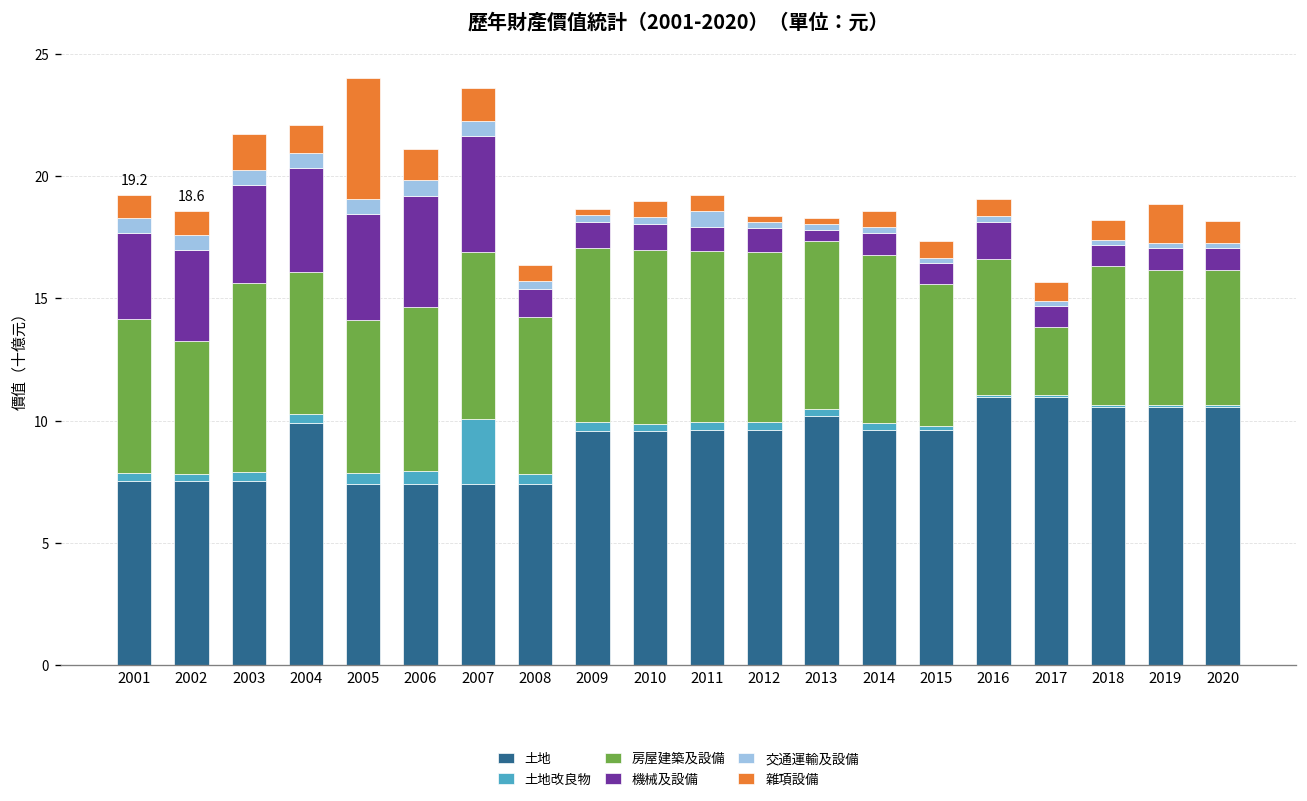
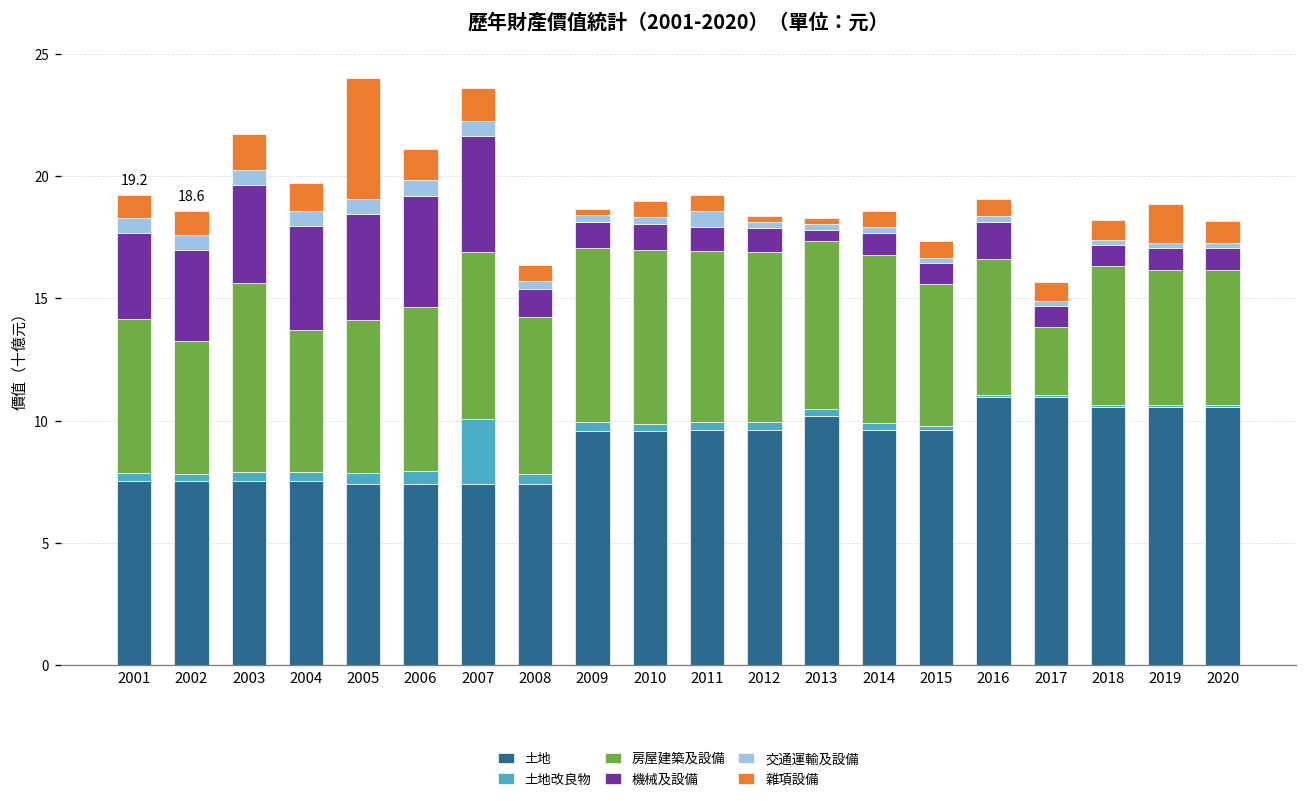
  {
    "土地": {
      "2001": 7.5,
      "2002": 7.5,
      "2003": 7.5,
-     "2004": 9.9,
+     "2004": 7.5,
      "2005": 7.4,
      "2006": 7.4,
      "2007": 7.4,
      "2008": 7.4,
      "2009": 9.6,
      "2010": 9.6,
      "2011": 9.6,
      "2012": 9.6,
      "2013": 10.2,
      "2014": 9.6,
      "2015": 9.6,
      "2016": 10.9,
      "2017": 10.9,
      "2018": 10.6,
      "2019": 10.6,
      "2020": 10.6
    },
    "土地改良物": {
      "2001": 0.3,
      "2002": 0.3,
      "2003": 0.4,
      "2004": 0.4,
      "2005": 0.4,
      "2006": 0.5,
      "2007": 2.7,
      "2008": 0.4,
      "2009": 0.4,
      "2010": 0.3,
      "2011": 0.3,
      "2012": 0.3,
      "2013": 0.3,
      "2014": 0.3,
      "2015": 0.2
    },
    "房屋建築及設備": {
      "2001": 6.3,
      "2002": 5.4,
      "2003": 7.7,
      "2004": 5.8,
      "2005": 6.3,
      "2006": 6.7,
      "2007": 6.8,
      "2008": 6.4,
      "2009": 7.1,
      "2010": 7.1,
      "2011": 7.0,
      "2012": 7.0,
      "2013": 6.9,
      "2014": 6.8,
      "2015": 5.8,
      "2016": 5.6,
      "2017": 2.8,
      "2018": 5.7,
      "2019": 5.5,
      "2020": 5.5
    },
    "機械及設備": {
      "2001": 3.5,
      "2002": 3.7,
      "2003": 4.0,
      "2004": 4.2,
      "2005": 4.3,
      "2006": 4.5,
      "2007": 4.7,
      "2008": 1.1,
      "2009": 1.1,
      "2010": 1.0,
      "2011": 1.0,
      "2012": 1.0,
      "2013": 0.4,
      "2014": 0.9,
      "2015": 0.8,
      "2016": 1.5,
      "2017": 0.8,
      "2018": 0.9,
      "2019": 0.9,
      "2020": 0.9
    },
    "交通運輸及設備": {
      "2001": 0.6,
      "2002": 0.6,
      "2003": 0.6,
      "2004": 0.6,
      "2005": 0.6,
      "2006": 0.6,
      "2007": 0.6,
      "2008": 0.3,
      "2009": 0.3,
      "2010": 0.3,
      "2011": 0.7,
      "2012": 0.3,
      "2013": 0.2,
      "2014": 0.2,
      "2015": 0.2,
      "2016": 0.2,
      "2017": 0.2,
      "2018": 0.2,
      "2019": 0.2,
      "2020": 0.2
    },
    "雜項設備": {
      "2003": 1.5,
      "2004": 1.1,
      "2005": 4.9,
      "2006": 1.3,
      "2007": 1.3,
      "2008": 0.7,
      "2009": 0.2,
      "2010": 0.7,
      "2011": 0.7,
      "2012": 0.2,
      "2013": 0.2,
      "2014": 0.7,
      "2015": 0.7,
      "2016": 0.7,
      "2017": 0.8,
      "2018": 0.8,
      "2019": 1.6,
      "2020": 0.9
    }
  }
